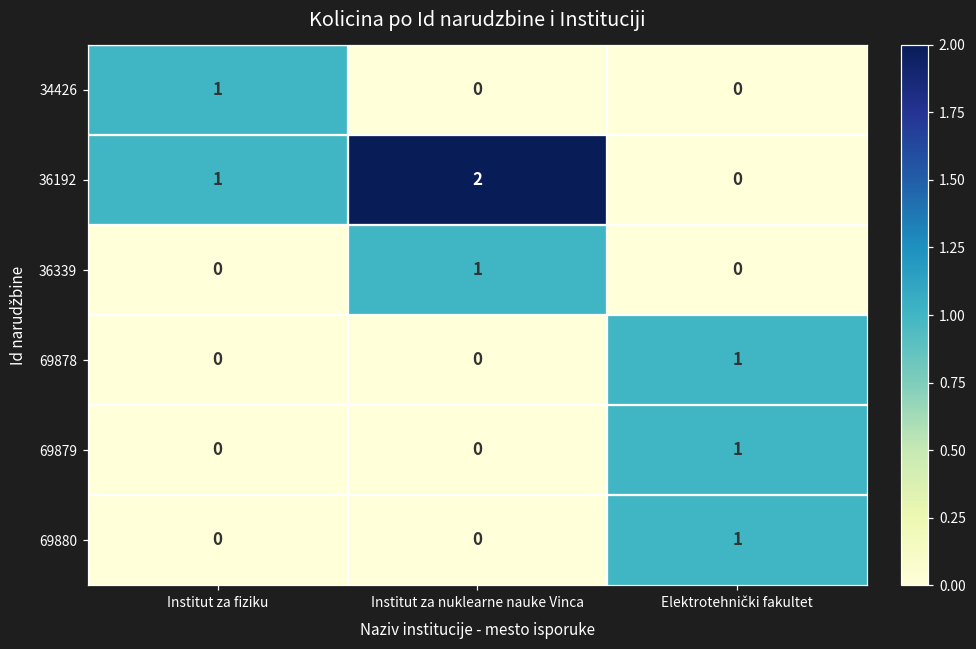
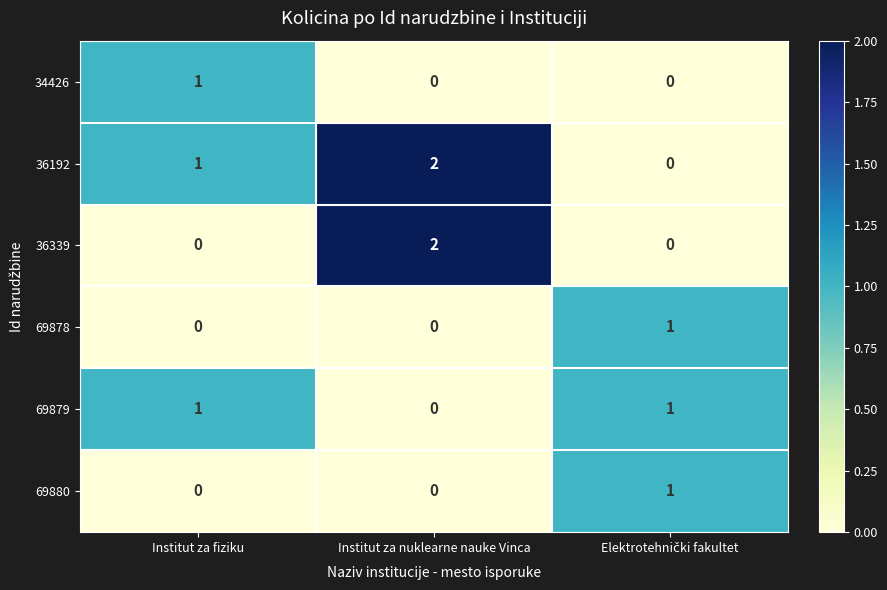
  {
    "34426": {
      "Institut za fiziku": 1,
      "Institut za nuklearne nauke Vinca": 0,
      "Elektrotehnički fakultet": 0
    },
    "36192": {
      "Institut za fiziku": 1,
      "Institut za nuklearne nauke Vinca": 2,
      "Elektrotehnički fakultet": 0
    },
    "36339": {
      "Institut za fiziku": 0,
-     "Institut za nuklearne nauke Vinca": 1,
+     "Institut za nuklearne nauke Vinca": 2,
      "Elektrotehnički fakultet": 0
    },
    "69878": {
      "Institut za fiziku": 0,
      "Institut za nuklearne nauke Vinca": 0,
      "Elektrotehnički fakultet": 1
    },
    "69879": {
-     "Institut za fiziku": 0,
+     "Institut za fiziku": 1,
      "Institut za nuklearne nauke Vinca": 0,
      "Elektrotehnički fakultet": 1
    },
    "69880": {
      "Institut za fiziku": 0,
      "Institut za nuklearne nauke Vinca": 0,
      "Elektrotehnički fakultet": 1
    }
  }
